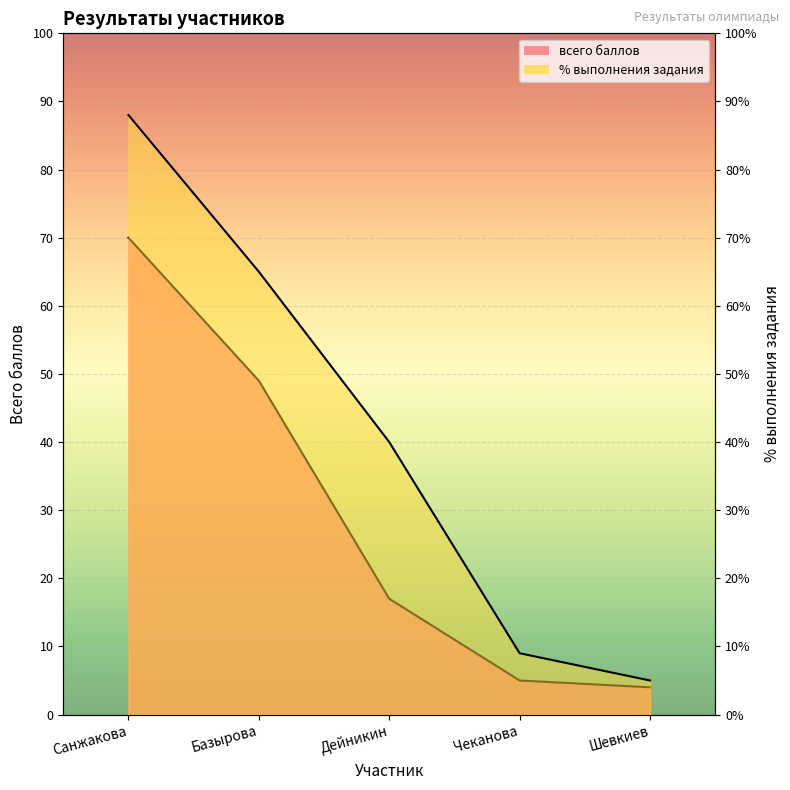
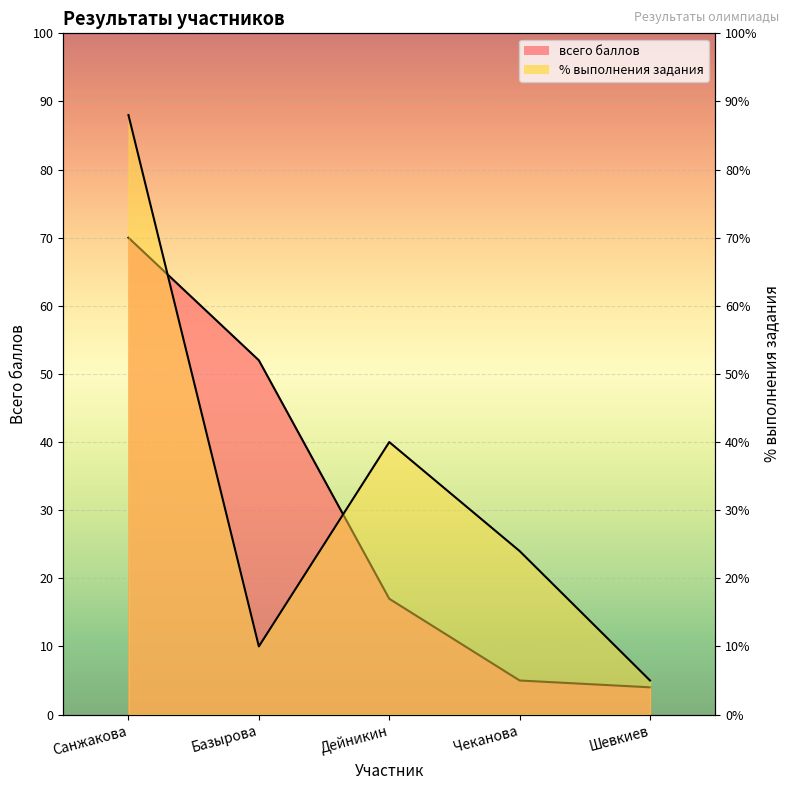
  {
    "всего баллов": {
      "Санжакова": "70",
-     "Базырова": "49",
+     "Базырова": "52",
      "Дейникин": "17",
      "Чеканова": "5",
      "Шевкиев": "4"
    },
    "% выполнения задания": {
      "Санжакова": "88%",
-     "Базырова": "65%",
+     "Базырова": "10%",
      "Дейникин": "40%",
-     "Чеканова": "9%",
+     "Чеканова": "24%",
      "Шевкиев": "5%"
    }
  }
